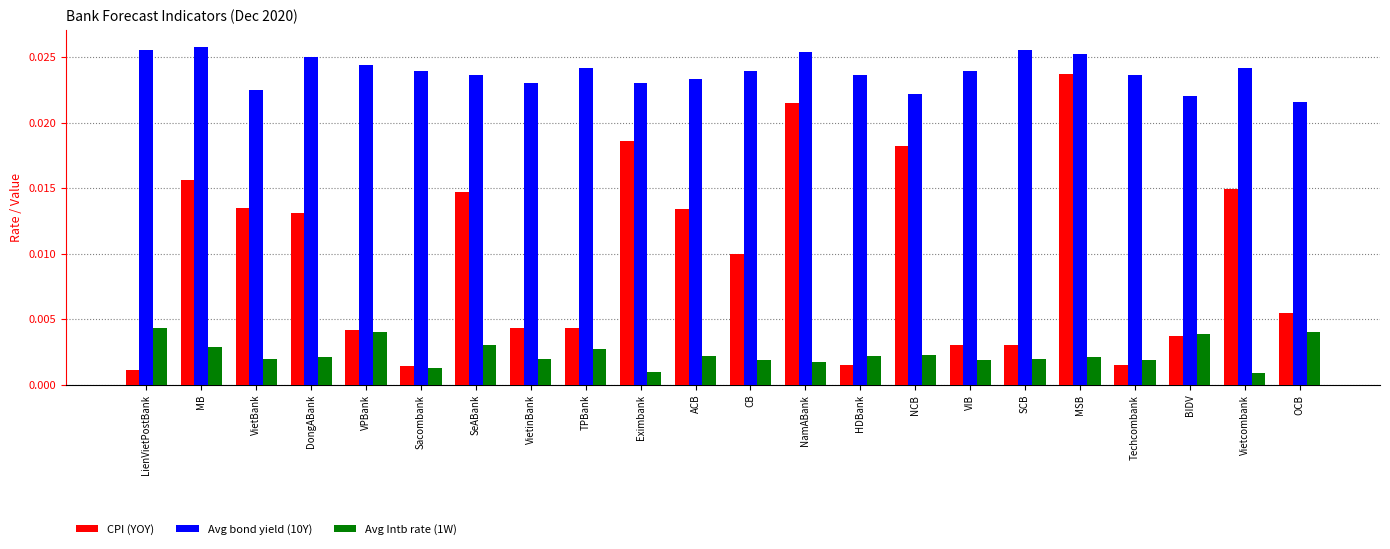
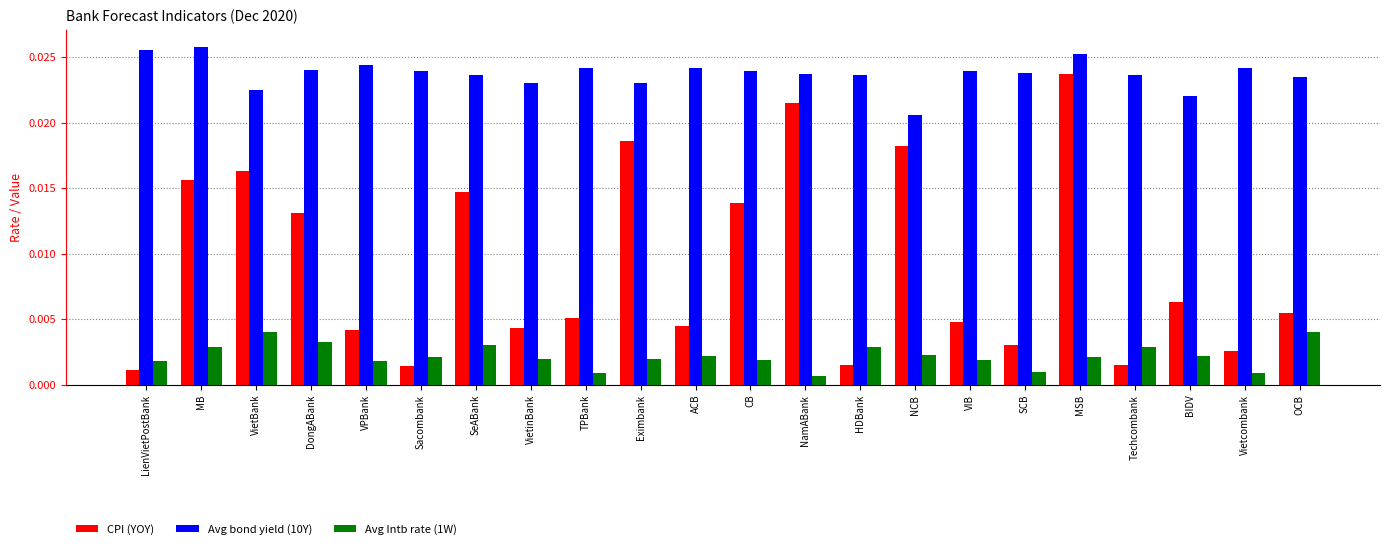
  {
    "CPI (YOY)": {
      "LienVietPostBank": 0.0011,
      "MB": 0.0156,
-     "VietBank": 0.0135,
+     "VietBank": 0.0163,
      "DongABank": 0.0131,
      "VPBank": 0.0042,
      "Sacombank": 0.0014,
      "SeABank": 0.0147,
      "VietinBank": 0.0043,
-     "TPBank": 0.0043,
+     "TPBank": 0.0051,
      "Eximbank": 0.0186,
-     "ACB": 0.0134,
-     "CB": 0.0100,
+     "ACB": 0.0045,
+     "CB": 0.0139,
      "NamABank": 0.0215,
      "HDBank": 0.0015,
      "NCB": 0.0182,
-     "VIB": 0.0030,
+     "VIB": 0.0048,
      "SCB": 0.0030,
      "MSB": 0.0237,
      "Techcombank": 0.0015,
-     "BIDV": 0.0037,
-     "Vietcombank": 0.0149,
+     "BIDV": 0.0063,
+     "Vietcombank": 0.0026,
      "OCB": 0.0055
    },
    "Avg bond yield (10Y)": {
      "LienVietPostBank": 0.0255,
      "MB": 0.0258,
      "VietBank": 0.0225,
-     "DongABank": 0.025,
+     "DongABank": 0.024,
      "VPBank": 0.0244,
      "Sacombank": 0.0239,
      "SeABank": 0.0236,
      "VietinBank": 0.0230,
      "TPBank": 0.0242,
      "Eximbank": 0.0230,
-     "ACB": 0.0233,
+     "ACB": 0.0242,
      "CB": 0.0239,
-     "NamABank": 0.0254,
+     "NamABank": 0.0237,
      "HDBank": 0.0236,
-     "NCB": 0.0222,
+     "NCB": 0.0206,
      "VIB": 0.0239,
-     "SCB": 0.0255,
+     "SCB": 0.0238,
      "MSB": 0.0252,
      "Techcombank": 0.0236,
      "BIDV": 0.0220,
      "Vietcombank": 0.0242,
-     "OCB": 0.0216
+     "OCB": 0.0235
    },
    "Avg Intb rate (1W)": {
-     "LienVietPostBank": 0.0043,
+     "LienVietPostBank": 0.0018,
      "MB": 0.0029,
-     "VietBank": 0.002,
-     "DongABank": 0.0021,
-     "VPBank": 0.0040,
-     "Sacombank": 0.0013,
+     "VietBank": 0.004,
+     "DongABank": 0.0033,
+     "VPBank": 0.0018,
+     "Sacombank": 0.0021,
      "SeABank": 0.0030,
      "VietinBank": 0.0020,
-     "TPBank": 0.0027,
-     "Eximbank": 0.001,
+     "TPBank": 0.0009,
+     "Eximbank": 0.002,
      "ACB": 0.0022,
      "CB": 0.0019,
-     "NamABank": 0.0017,
-     "HDBank": 0.0022,
+     "NamABank": 0.0007,
+     "HDBank": 0.0029,
      "NCB": 0.0023,
      "VIB": 0.0019,
-     "SCB": 0.002,
+     "SCB": 0.001,
      "MSB": 0.0021,
-     "Techcombank": 0.0019,
-     "BIDV": 0.0039,
+     "Techcombank": 0.0029,
+     "BIDV": 0.0022,
      "Vietcombank": 0.0009,
      "OCB": 0.0040
    }
  }
